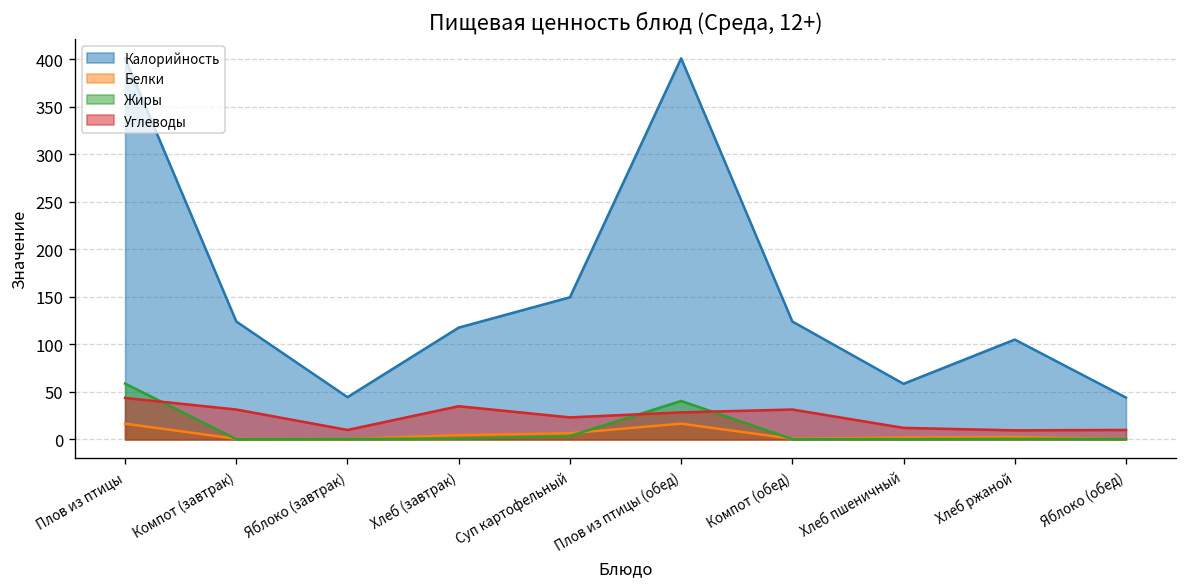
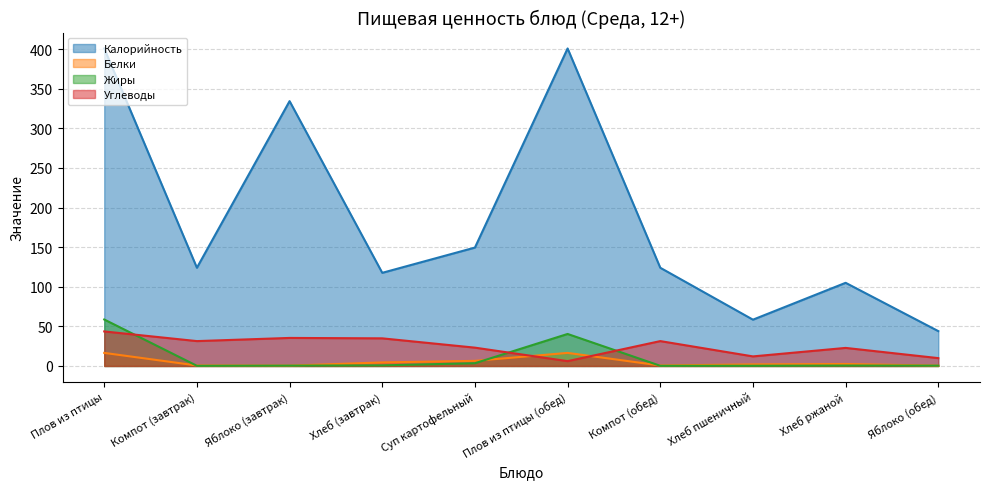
  {
    "Калорийность": {
      "Компот (завтрак)": 120,
-     "Яблоко (завтрак)": 40,
+     "Яблоко (завтрак)": 330,
      "Хлеб (завтрак)": 120,
      "Суп картофельный": 150,
      "Плов из птицы (обед)": 400,
      "Компот (обед)": 120,
      "Хлеб пшеничный": 60,
      "Хлеб ржаной": 110,
      "Яблоко (обед)": 40
    },
    "Белки": {
      "Плов из птицы": 20,
      "Хлеб (завтрак)": 0,
      "Плов из птицы (обед)": 20
    },
    "Жиры": {
      "Плов из птицы": 60,
      "Хлеб (завтрак)": 0,
      "Плов из птицы (обед)": 40
    },
    "Углеводы": {
      "Плов из птицы": 40,
      "Компот (завтрак)": 30,
-     "Яблоко (завтрак)": 10,
+     "Яблоко (завтрак)": 40,
      "Хлеб (завтрак)": 30,
      "Суп картофельный": 20,
-     "Плов из птицы (обед)": 30,
+     "Плов из птицы (обед)": 10,
      "Компот (обед)": 30,
      "Хлеб пшеничный": 10,
-     "Хлеб ржаной": 10,
+     "Хлеб ржаной": 20,
      "Яблоко (обед)": 10
    }
  }
